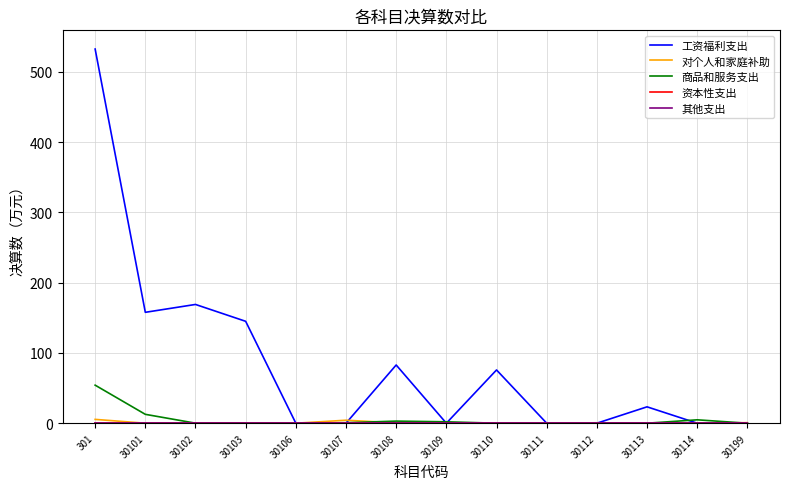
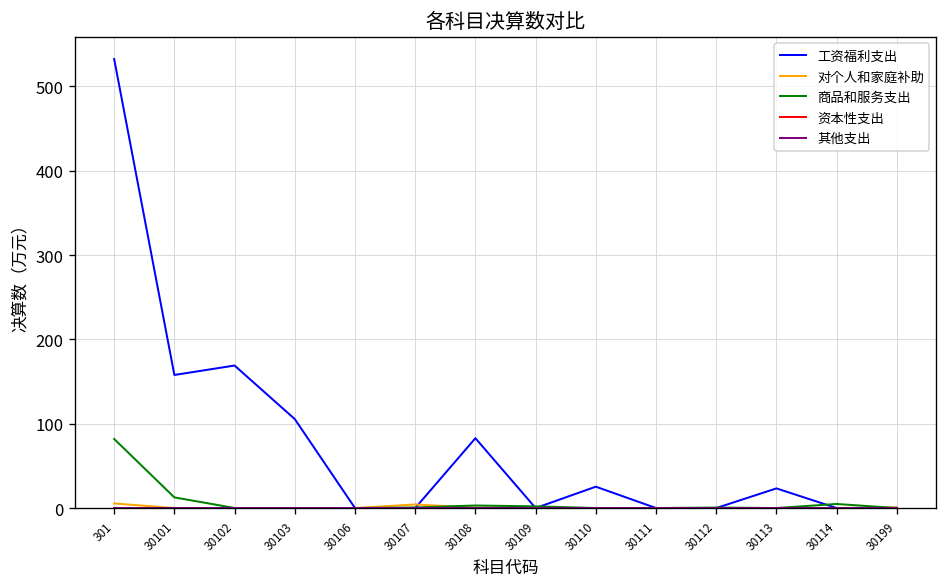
  {
    "工资福利支出": {
      "301": 530,
      "30101": 160,
      "30102": 170,
-     "30103": 150,
+     "30103": 110,
      "30108": 80,
-     "30110": 80,
+     "30110": 30,
      "30113": 20
    },
    "对个人和家庭补助": {
      "301": 10
    },
    "商品和服务支出": {
-     "301": 50,
+     "301": 80,
      "30101": 10,
      "30114": 0
    },
    "其他支出": {
      "301": 0
    }
  }
